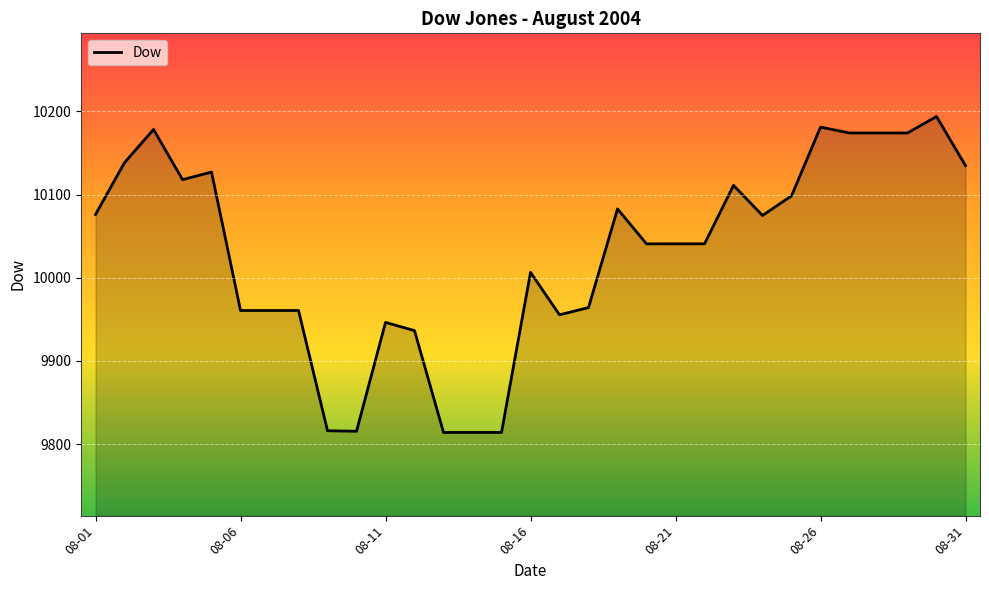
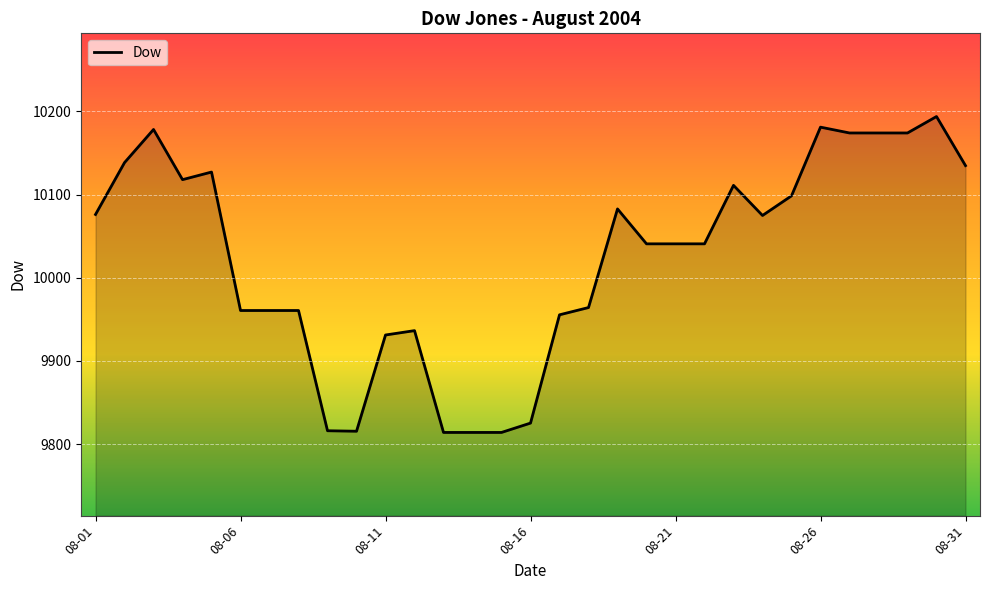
  {
    "08-01": 10080,
    "08-06": 9960,
-   "08-11": 9950,
-   "08-16": 10010,
+   "08-11": 9930,
+   "08-16": 9830,
    "08-21": 10040,
    "08-26": 10180,
    "08-31": 10130
  }
